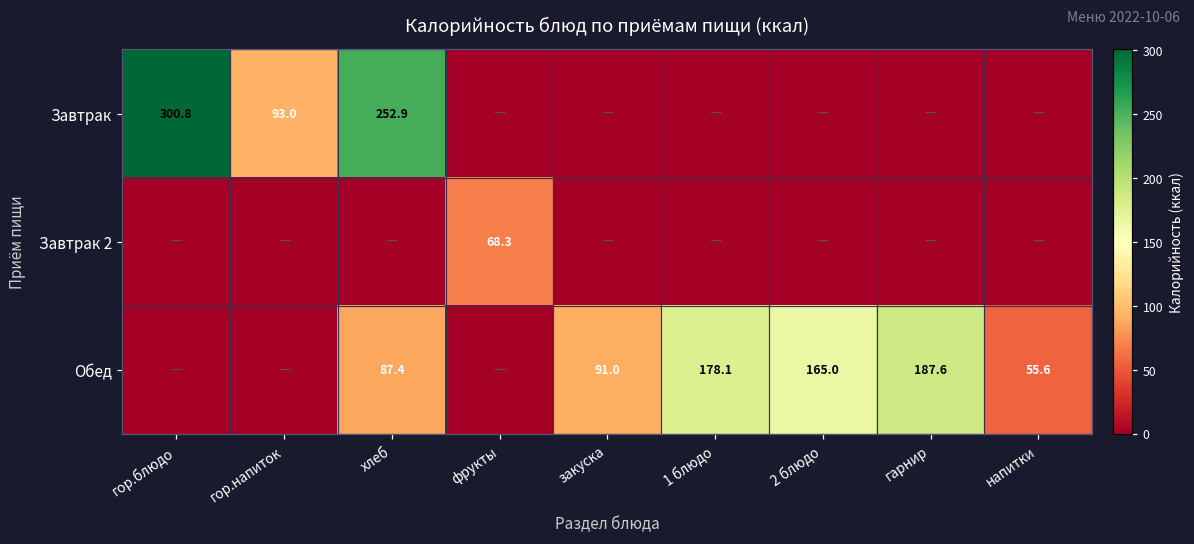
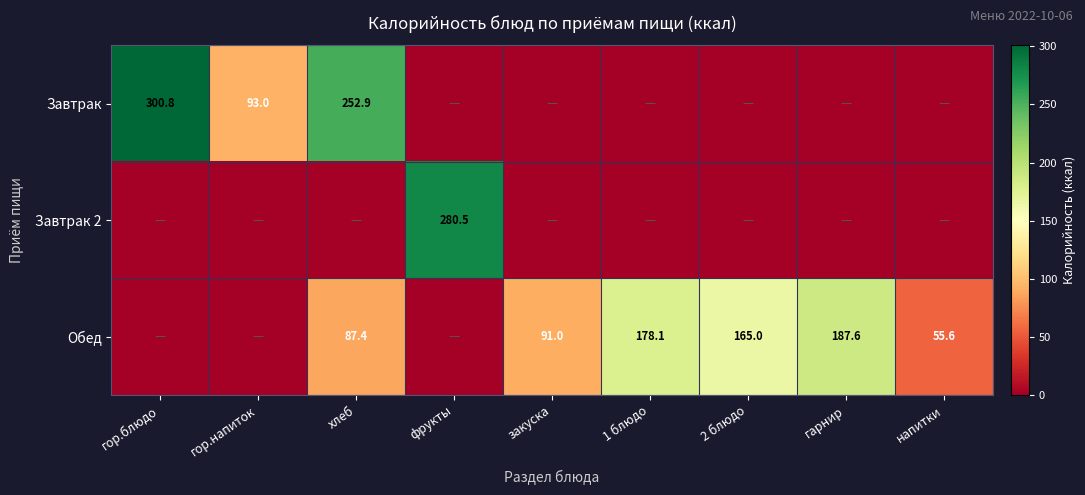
  {
    "Завтрак": {
      "гор.блюдо": 300.8,
      "гор.напиток": 93.0,
      "хлеб": 252.9
    },
    "Завтрак 2": {
-     "фрукты": 68.3
+     "фрукты": 280.5
    },
    "Обед": {
      "хлеб": 87.4,
      "закуска": 91.0,
      "1 блюдо": 178.1,
      "2 блюдо": 165.0,
      "гарнир": 187.6,
      "напитки": 55.6
    }
  }
